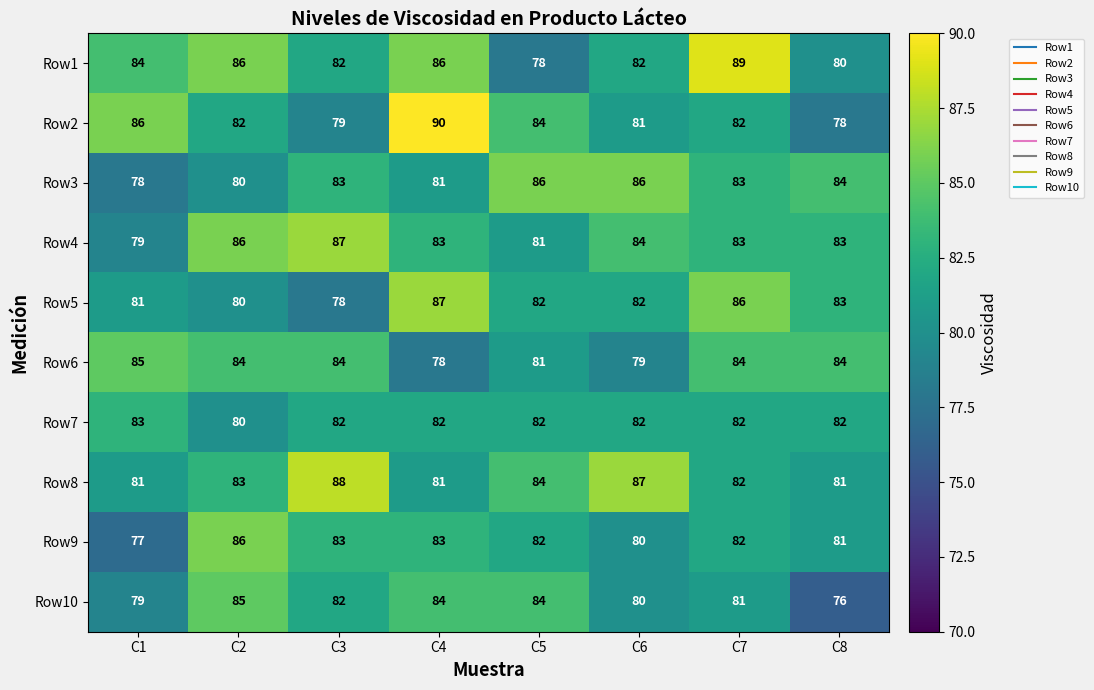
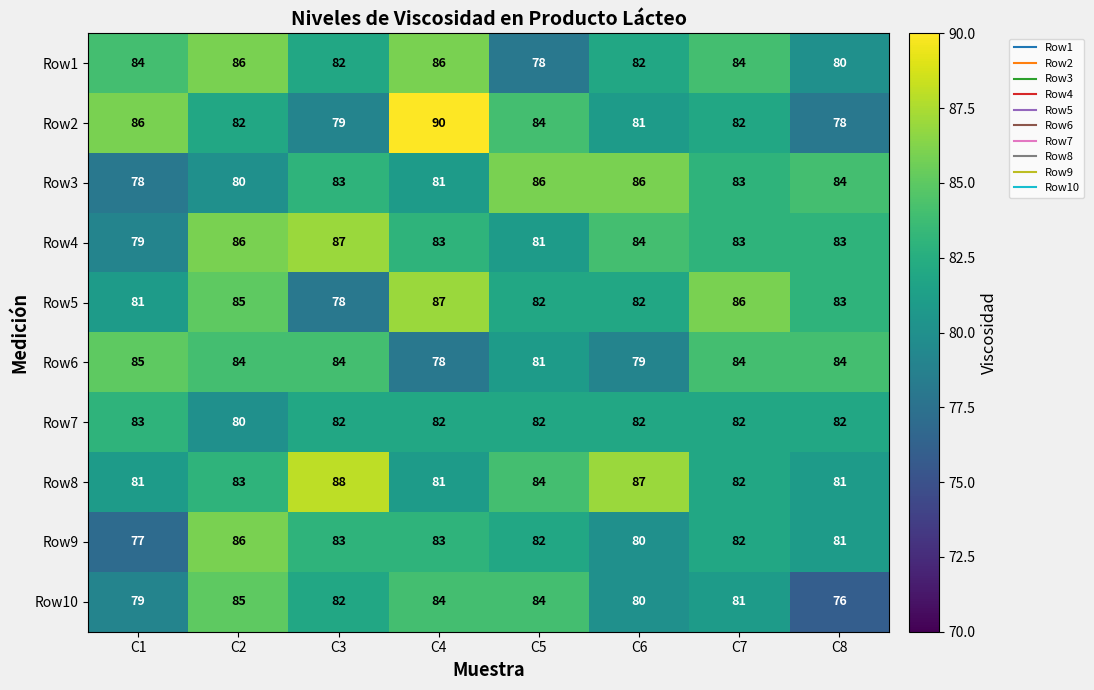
  {
    "Row1": {
      "C1": 84,
      "C2": 86,
      "C3": 82,
      "C4": 86,
      "C5": 78,
      "C6": 82,
-     "C7": 89,
+     "C7": 84,
      "C8": 80
    },
    "Row2": {
      "C1": 86,
      "C2": 82,
      "C3": 79,
      "C4": 90,
      "C5": 84,
      "C6": 81,
      "C7": 82,
      "C8": 78
    },
    "Row3": {
      "C1": 78,
      "C2": 80,
      "C3": 83,
      "C4": 81,
      "C5": 86,
      "C6": 86,
      "C7": 83,
      "C8": 84
    },
    "Row4": {
      "C1": 79,
      "C2": 86,
      "C3": 87,
      "C4": 83,
      "C5": 81,
      "C6": 84,
      "C7": 83,
      "C8": 83
    },
    "Row5": {
      "C1": 81,
-     "C2": 80,
+     "C2": 85,
      "C3": 78,
      "C4": 87,
      "C5": 82,
      "C6": 82,
      "C7": 86,
      "C8": 83
    },
    "Row6": {
      "C1": 85,
      "C2": 84,
      "C3": 84,
      "C4": 78,
      "C5": 81,
      "C6": 79,
      "C7": 84,
      "C8": 84
    },
    "Row7": {
      "C1": 83,
      "C2": 80,
      "C3": 82,
      "C4": 82,
      "C5": 82,
      "C6": 82,
      "C7": 82,
      "C8": 82
    },
    "Row8": {
      "C1": 81,
      "C2": 83,
      "C3": 88,
      "C4": 81,
      "C5": 84,
      "C6": 87,
      "C7": 82,
      "C8": 81
    },
    "Row9": {
      "C1": 77,
      "C2": 86,
      "C3": 83,
      "C4": 83,
      "C5": 82,
      "C6": 80,
      "C7": 82,
      "C8": 81
    },
    "Row10": {
      "C1": 79,
      "C2": 85,
      "C3": 82,
      "C4": 84,
      "C5": 84,
      "C6": 80,
      "C7": 81,
      "C8": 76
    }
  }
